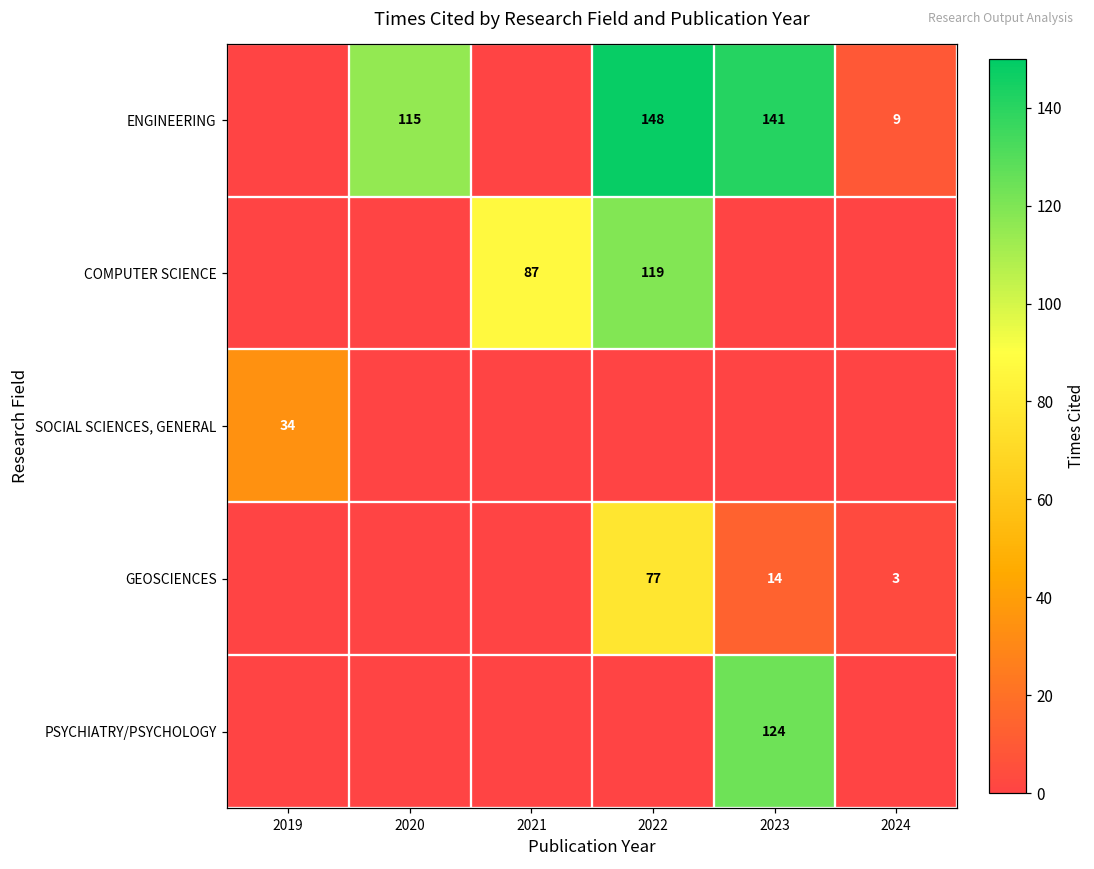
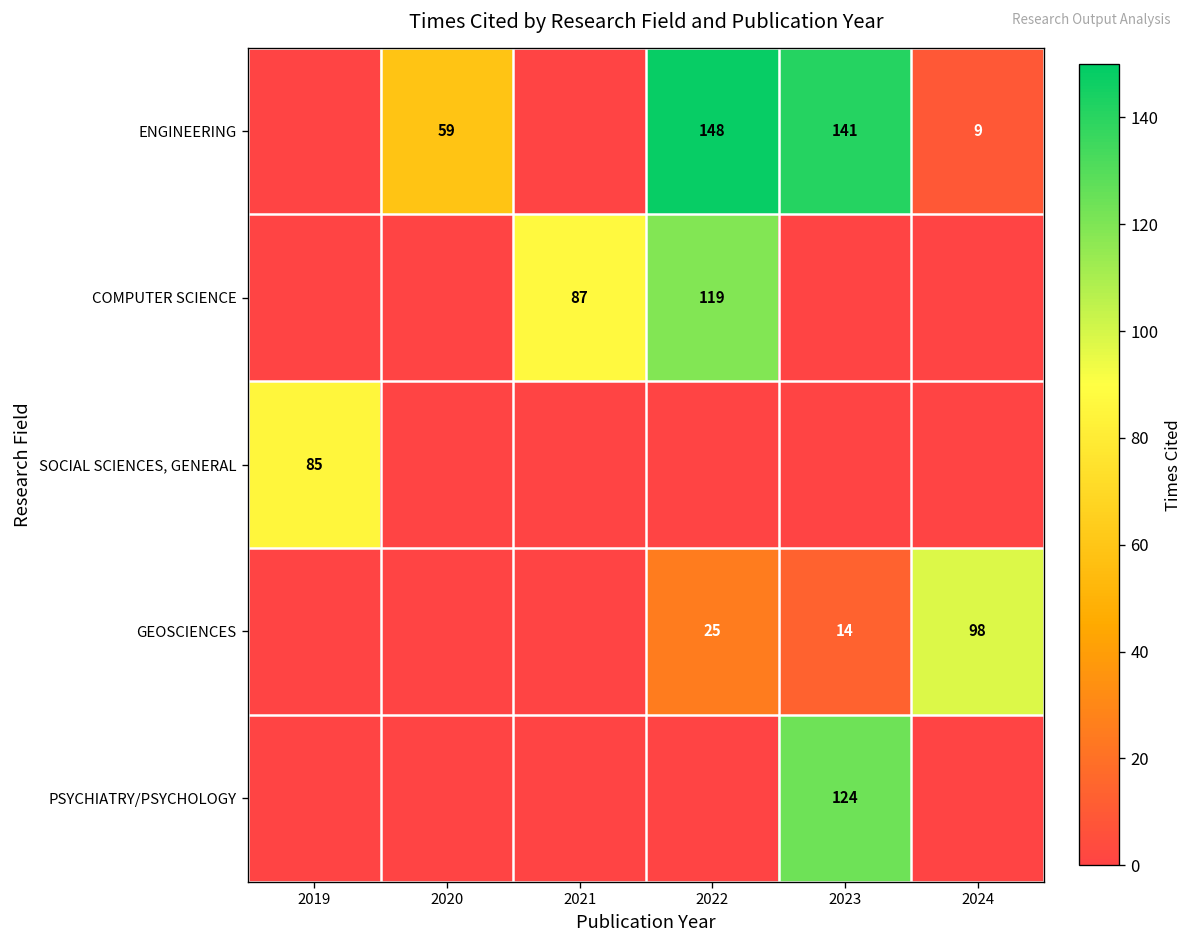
  {
    "ENGINEERING": {
-     "2020": 115,
+     "2020": 59,
      "2022": 148,
      "2023": 141,
      "2024": 9
    },
    "COMPUTER SCIENCE": {
      "2021": 87,
      "2022": 119
    },
    "SOCIAL SCIENCES, GENERAL": {
-     "2019": 34
+     "2019": 85
    },
    "GEOSCIENCES": {
-     "2022": 77,
+     "2022": 25,
      "2023": 14,
-     "2024": 3
+     "2024": 98
    },
    "PSYCHIATRY/PSYCHOLOGY": {
      "2023": 124
    }
  }
